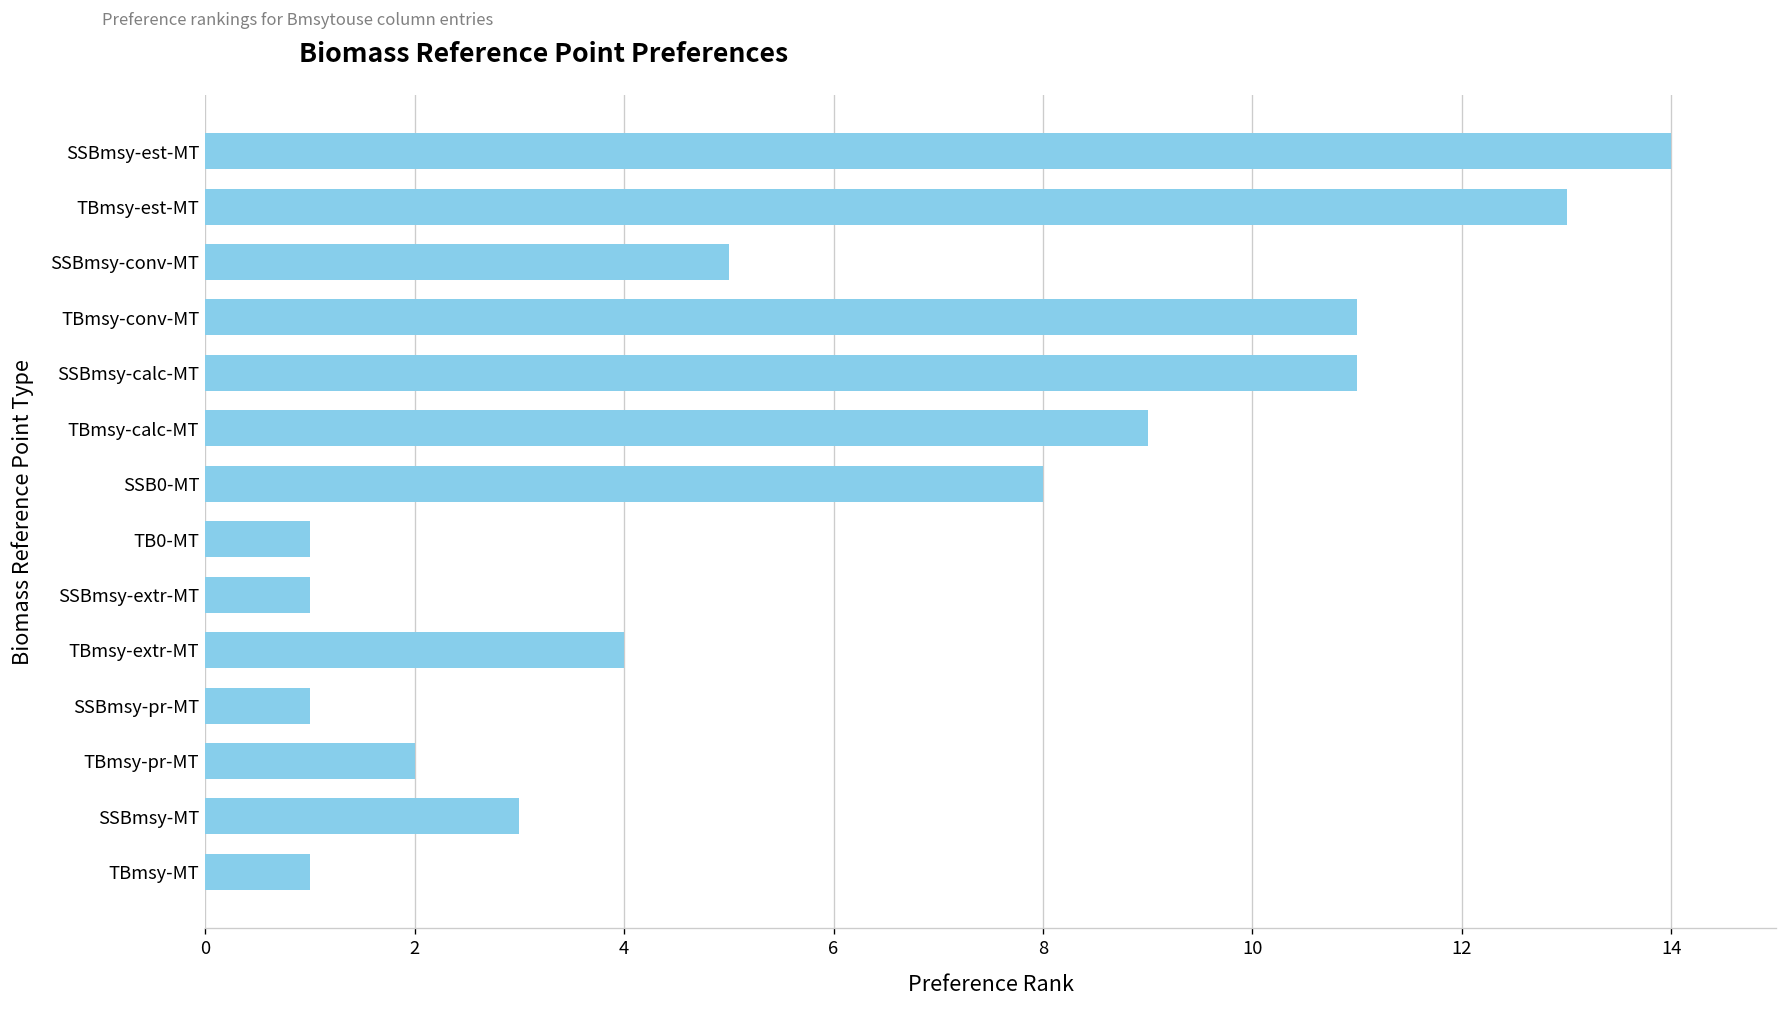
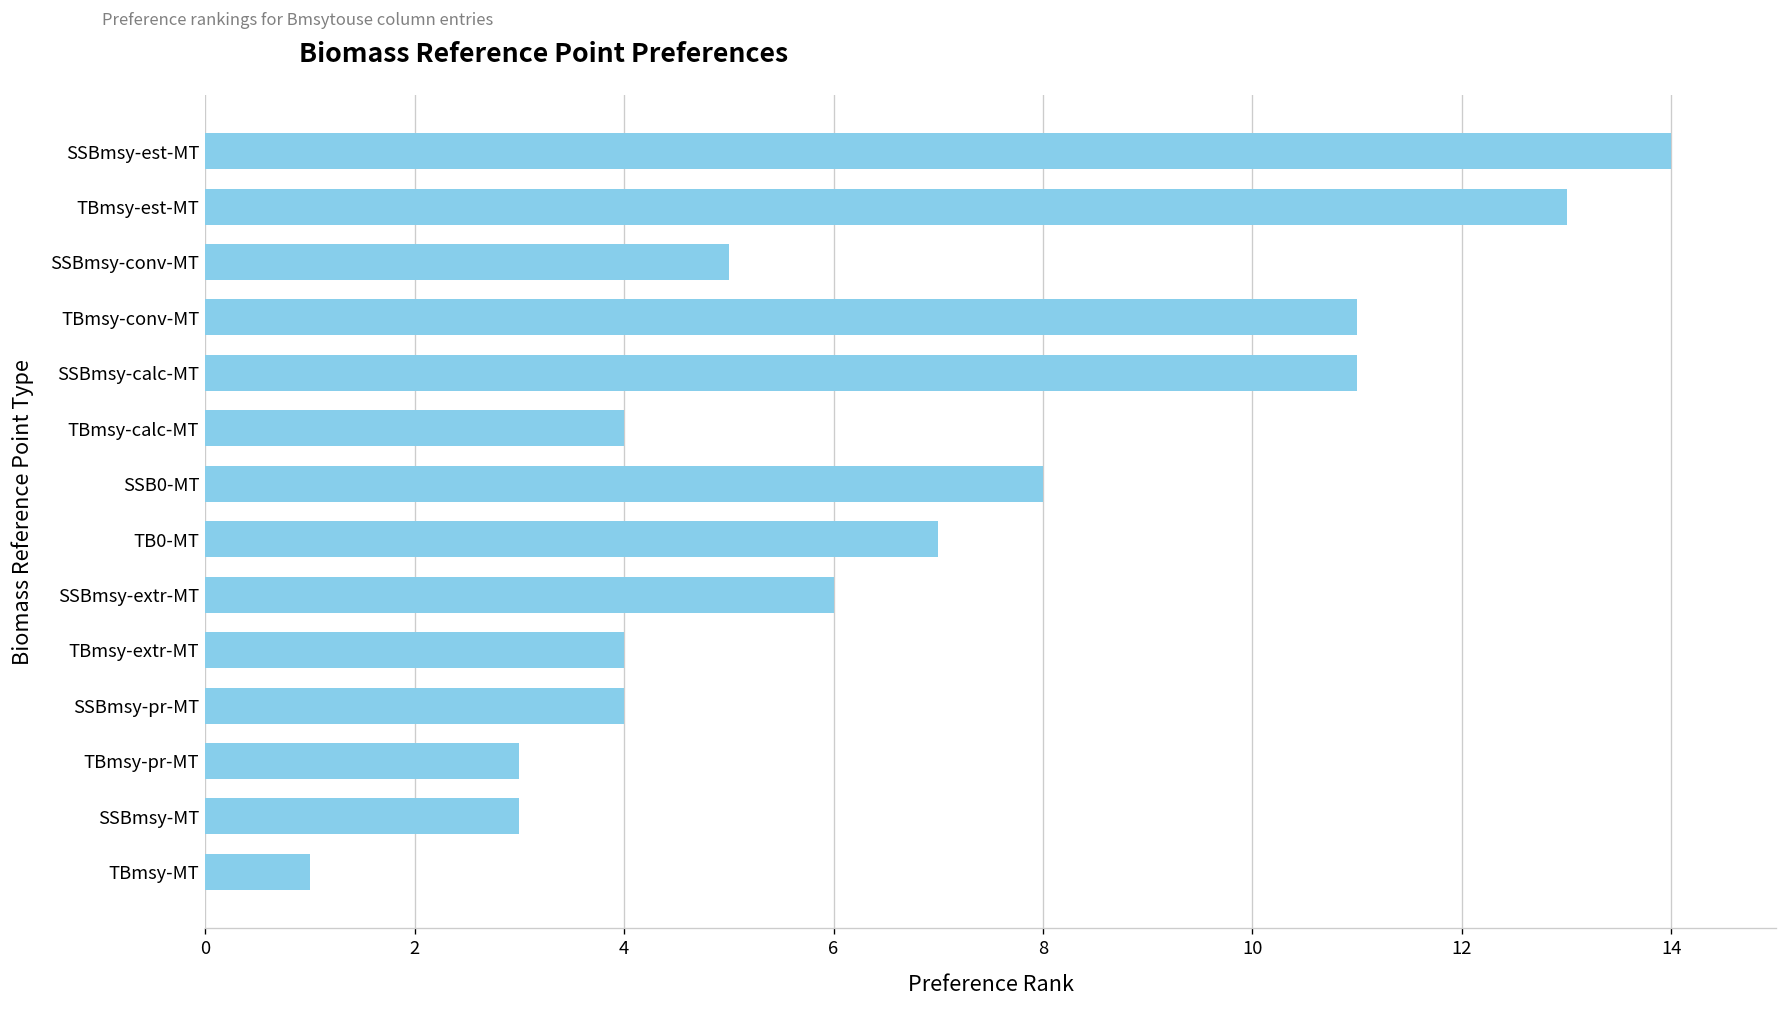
  {
    "SSBmsy-est-MT": 14,
    "TBmsy-est-MT": 13,
    "SSBmsy-conv-MT": 5,
    "TBmsy-conv-MT": 11,
    "SSBmsy-calc-MT": 11,
-   "TBmsy-calc-MT": 9,
+   "TBmsy-calc-MT": 4,
    "SSB0-MT": 8,
-   "TB0-MT": 1,
-   "SSBmsy-extr-MT": 1,
+   "TB0-MT": 7,
+   "SSBmsy-extr-MT": 6,
    "TBmsy-extr-MT": 4,
-   "SSBmsy-pr-MT": 1,
-   "TBmsy-pr-MT": 2,
+   "SSBmsy-pr-MT": 4,
+   "TBmsy-pr-MT": 3,
    "SSBmsy-MT": 3,
    "TBmsy-MT": 1
  }
